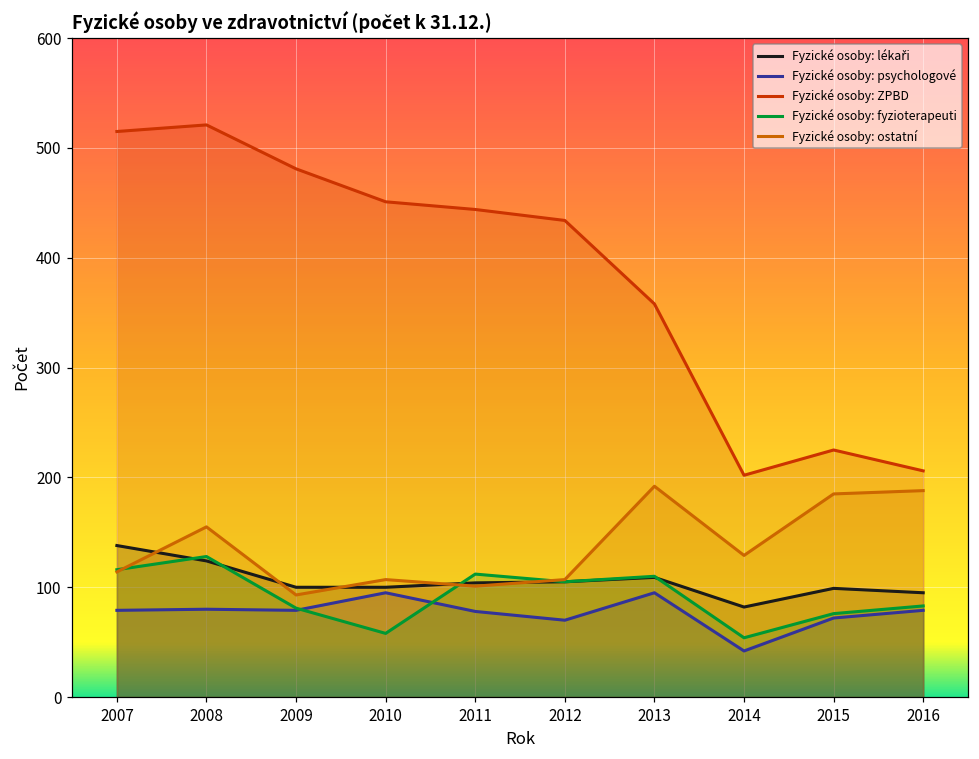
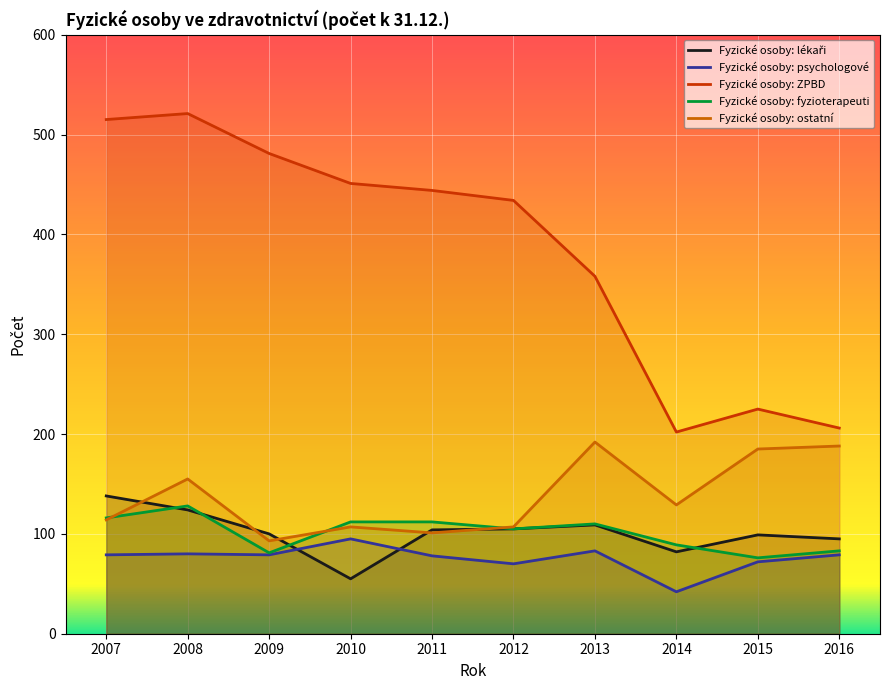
  {
    "Fyzické osoby: lékaři": {
      "2007": 140,
      "2008": 120,
      "2009": 100,
-     "2010": 100,
+     "2010": 60,
      "2011": 100,
      "2014": 80,
      "2015": 100,
      "2016": 100
    },
    "Fyzické osoby: psychologové": {
      "2007": 80,
      "2008": 80,
      "2010": 100,
      "2011": 80,
      "2012": 70,
-     "2013": 100,
+     "2013": 80,
      "2014": 40,
      "2015": 70,
      "2016": 80
    },
    "Fyzické osoby: fyzioterapeuti": {
      "2008": 130,
-     "2010": 60,
+     "2010": 110,
      "2011": 110,
-     "2014": 50,
+     "2014": 90,
      "2015": 80,
      "2016": 80
    }
  }
